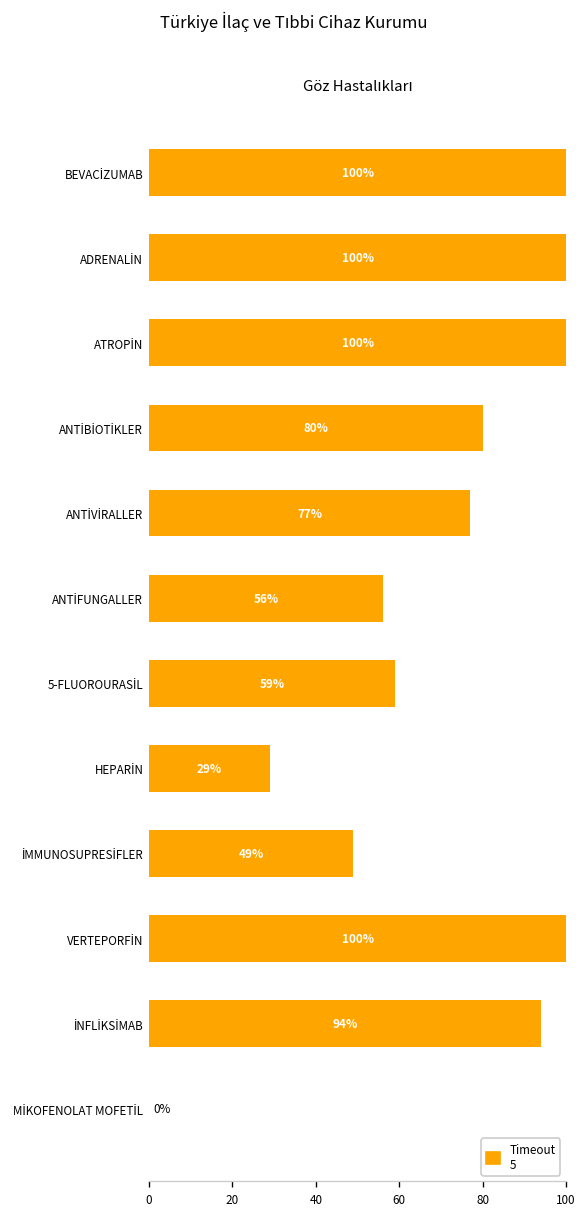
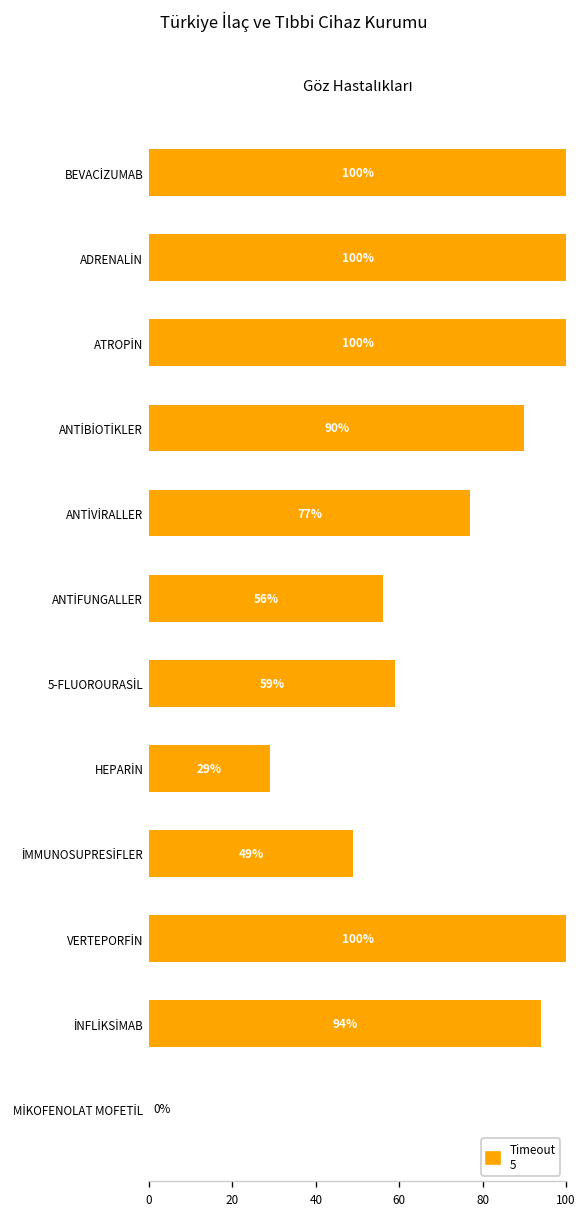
  {
    "BEVACİZUMAB": "100%",
    "ADRENALİN": "100%",
    "ATROPİN": "100%",
-   "ANTİBİOTİKLER": "80%",
+   "ANTİBİOTİKLER": "90%",
    "ANTİVİRALLER": "77%",
    "ANTİFUNGALLER": "56%",
    "5-FLUOROURASİL": "59%",
    "HEPARİN": "29%",
    "İMMUNOSUPRESİFLER": "49%",
    "VERTEPORFİN": "100%",
    "İNFLİKSİMAB": "94%",
    "MİKOFENOLAT MOFETİL": "0%"
  }
